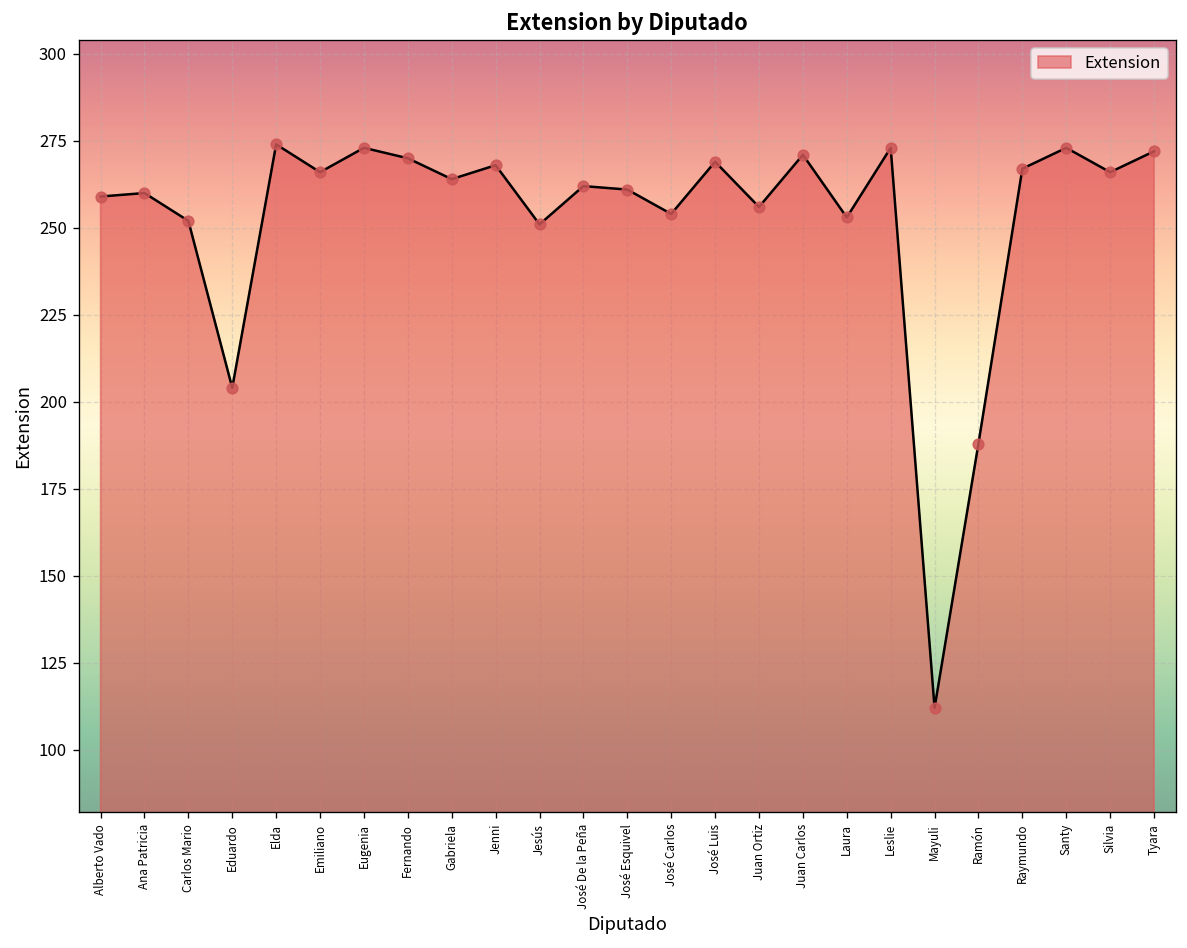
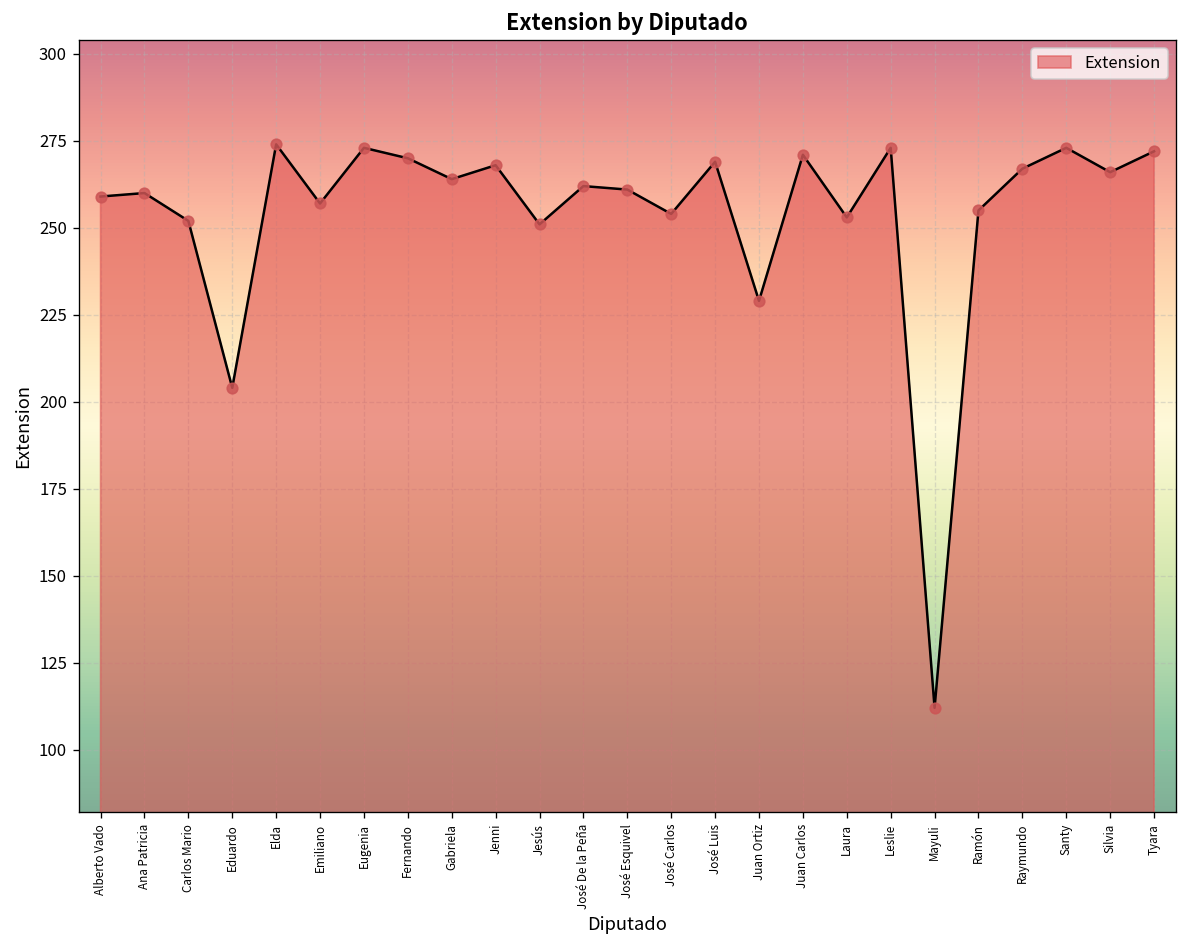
  {
    "Alberto Vado": 259,
    "Ana Patricia": 260,
    "Carlos Mario": 252,
    "Eduardo": 204,
    "Elda": 274,
-   "Emiliano": 266,
+   "Emiliano": 257,
    "Eugenia": 273,
    "Fernando": 270,
    "Gabriela": 264,
    "Jenni": 268,
    "Jesús": 251,
    "José De la Peña": 262,
    "José Esquivel": 261,
    "José Carlos": 254,
    "José Luis": 269,
-   "Juan Ortiz": 256,
+   "Juan Ortiz": 229,
    "Juan Carlos": 271,
    "Laura": 253,
    "Leslie": 273,
    "Mayuli": 112,
-   "Ramón": 188,
+   "Ramón": 255,
    "Raymundo": 267,
    "Santy": 273,
    "Silvia": 266,
    "Tyara": 272
  }
